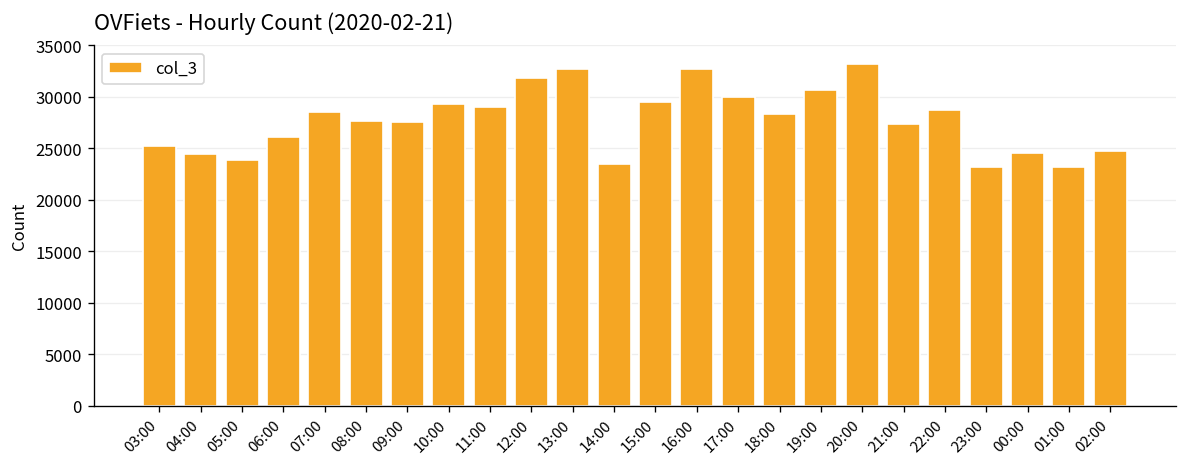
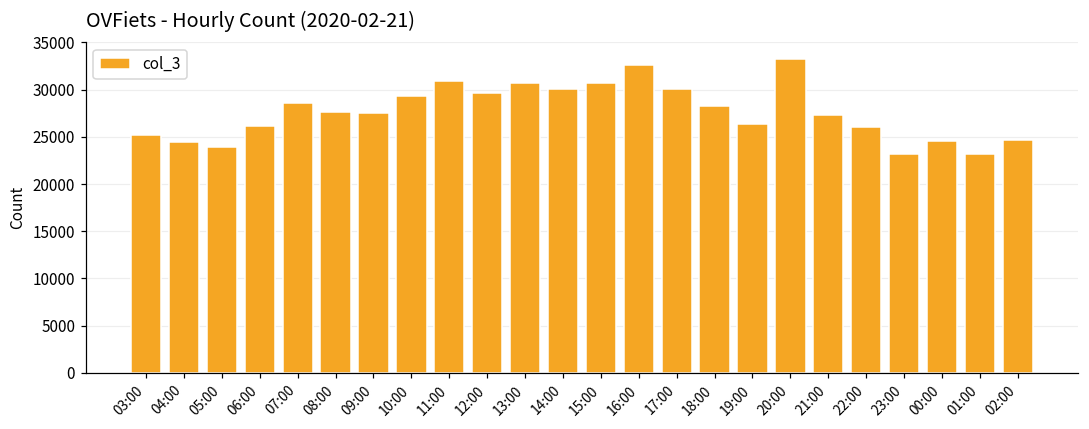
  {
    "03:00": 25000,
    "04:00": 24000,
    "05:00": 24000,
    "06:00": 26000,
    "07:00": 29000,
    "08:00": 28000,
    "09:00": 28000,
    "10:00": 29000,
-   "11:00": 29000,
-   "12:00": 32000,
-   "13:00": 33000,
-   "14:00": 23000,
-   "15:00": 30000,
+   "11:00": 31000,
+   "12:00": 30000,
+   "13:00": 31000,
+   "14:00": 30000,
+   "15:00": 31000,
    "16:00": 33000,
    "17:00": 30000,
    "18:00": 28000,
-   "19:00": 31000,
+   "19:00": 26000,
    "20:00": 33000,
    "21:00": 27000,
-   "22:00": 29000,
+   "22:00": 26000,
    "23:00": 23000,
    "00:00": 25000,
    "01:00": 23000,
    "02:00": 25000
  }
